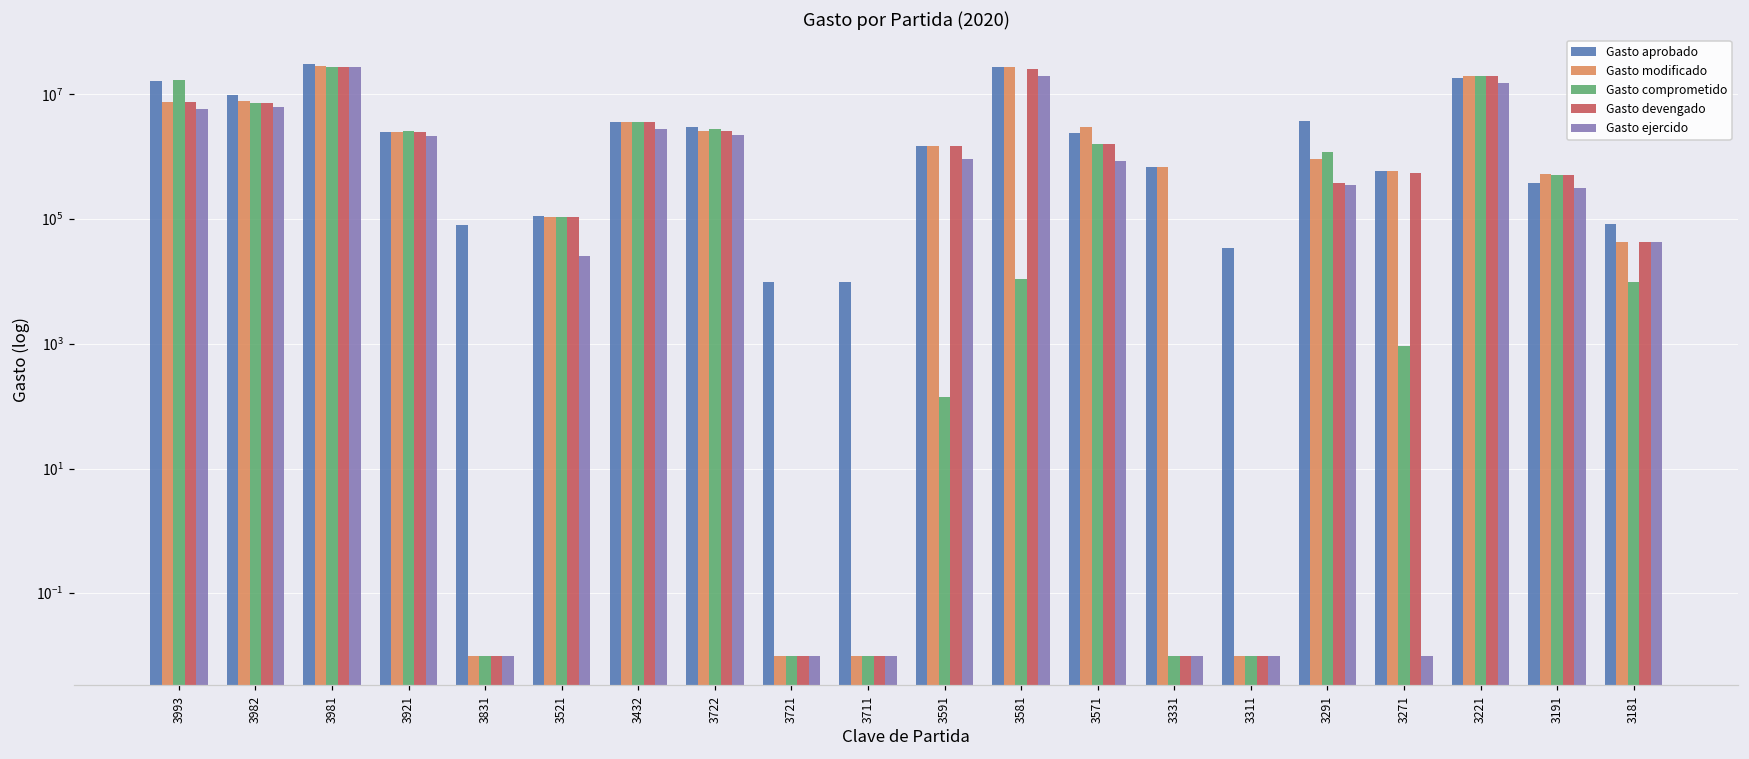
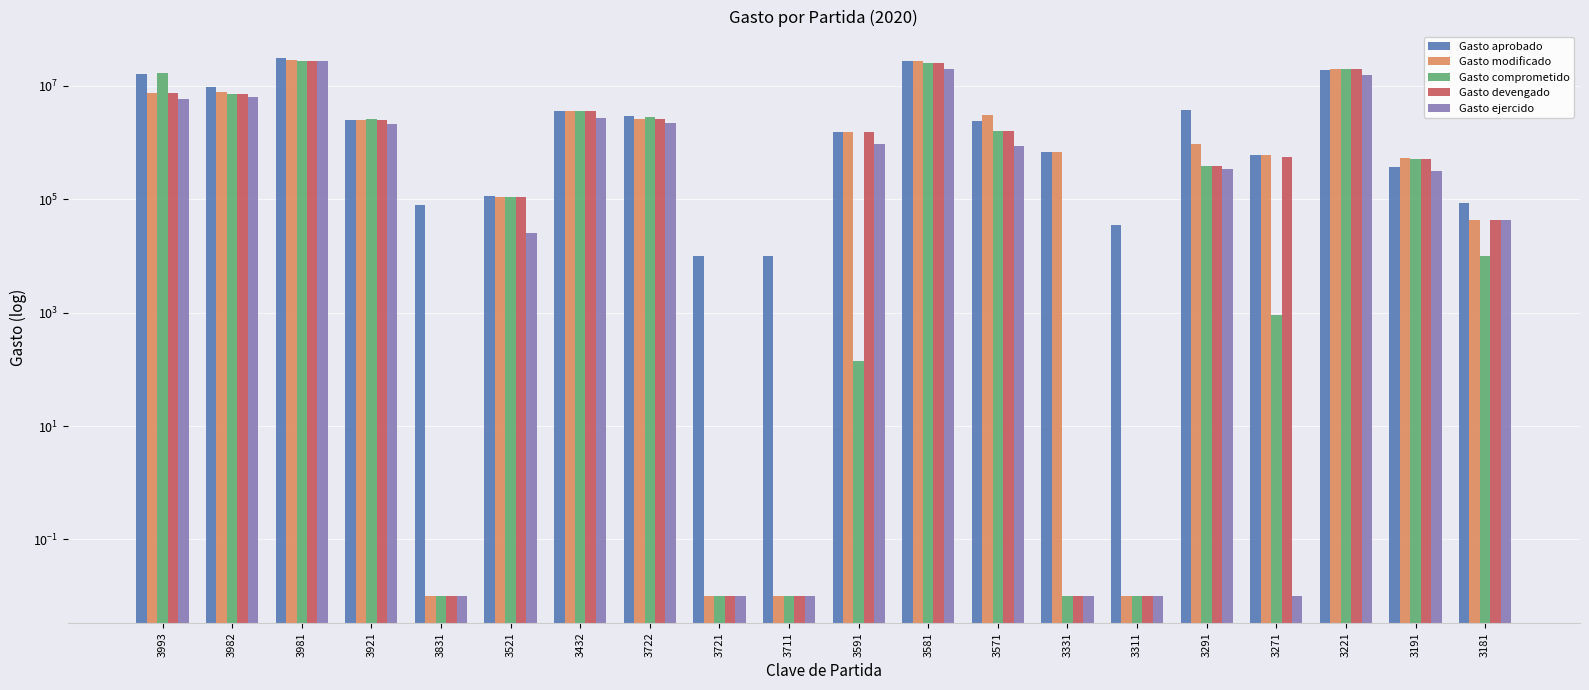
  {
    "Gasto comprometido": {
      "3993": 17000000,
      "3982": 7000000,
      "3981": 30000000,
      "3921": 3000000,
      "3831": 0.010,
      "3521": 110000,
      "3432": 4000000,
      "3722": 3000000,
      "3721": 0.010,
      "3711": 0.010,
      "3591": 140,
-     "3581": 11000,
+     "3581": 30000000,
      "3571": 1600000,
      "3331": 0.010,
      "3311": 0.010,
-     "3291": 1200000,
+     "3291": 400000,
      "3271": 900,
      "3221": 20000000,
      "3191": 500000,
      "3181": 10000
    }
  }
